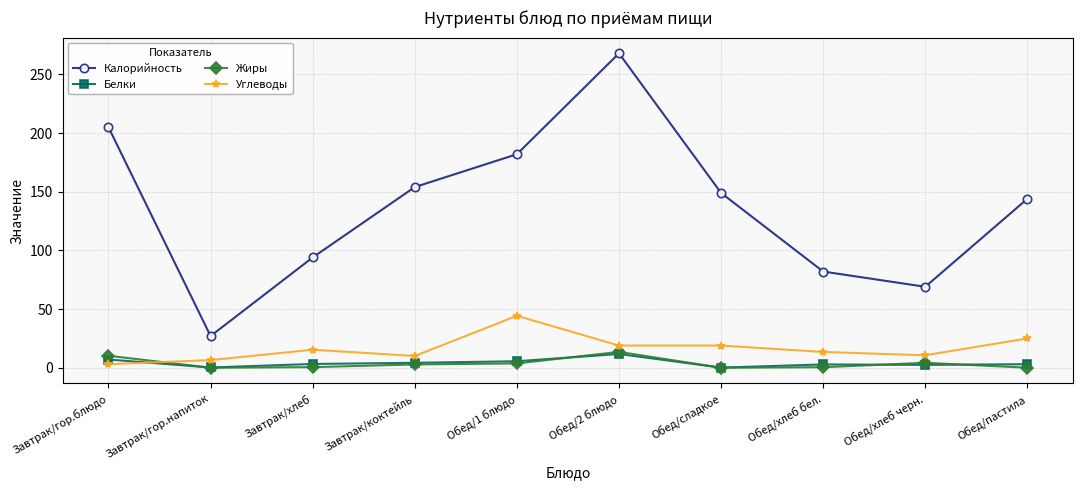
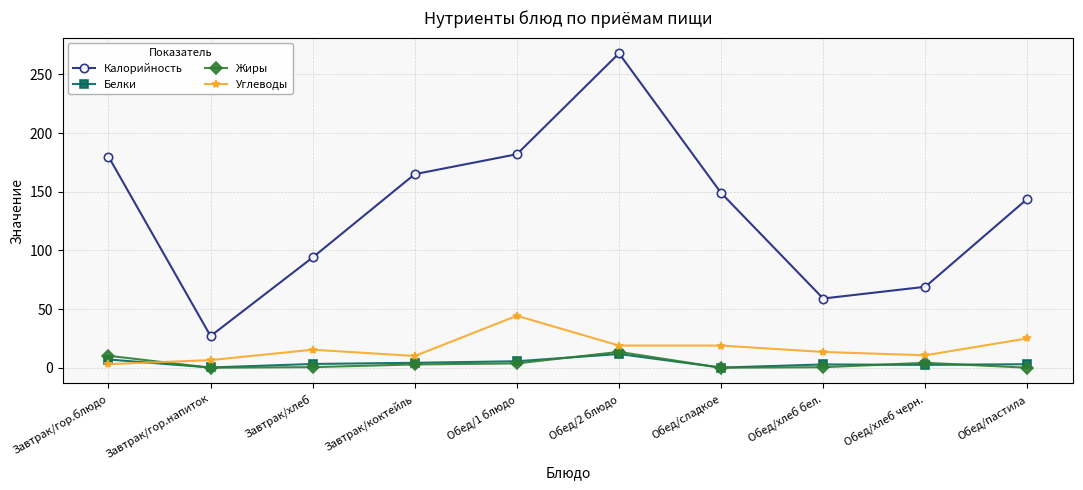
  {
    "Калорийность": {
-     "Завтрак/гор.блюдо": 205,
+     "Завтрак/гор.блюдо": 180,
      "Завтрак/гор.напиток": 27,
      "Завтрак/хлеб": 94,
-     "Завтрак/коктейль": 154,
+     "Завтрак/коктейль": 165,
      "Обед/1 блюдо": 182,
      "Обед/2 блюдо": 268,
      "Обед/сладкое": 149,
-     "Обед/хлеб бел.": 82,
+     "Обед/хлеб бел.": 59,
      "Обед/хлеб черн.": 69,
      "Обед/пастила": 144
    },
    "Белки": {
      "Завтрак/гор.блюдо": 7,
      "Завтрак/хлеб": 3,
      "Обед/хлеб бел.": 3,
      "Обед/пастила": 3
    },
    "Жиры": {
      "Завтрак/гор.блюдо": 10,
      "Завтрак/хлеб": 0,
      "Обед/хлеб бел.": 0,
      "Обед/пастила": 0
    },
    "Углеводы": {
      "Завтрак/гор.блюдо": 3,
      "Завтрак/гор.напиток": 7,
      "Завтрак/хлеб": 15,
      "Завтрак/коктейль": 10,
      "Обед/1 блюдо": 44,
      "Обед/2 блюдо": 19,
      "Обед/сладкое": 19,
      "Обед/хлеб бел.": 13,
      "Обед/хлеб черн.": 11,
      "Обед/пастила": 25
    }
  }
